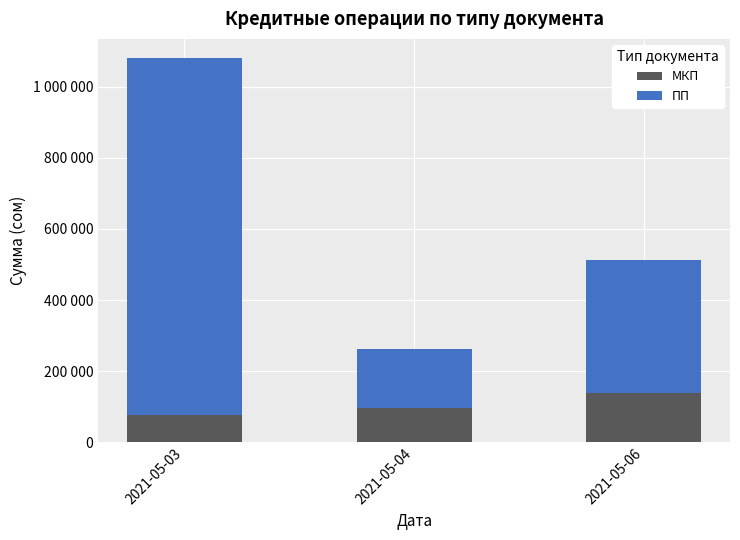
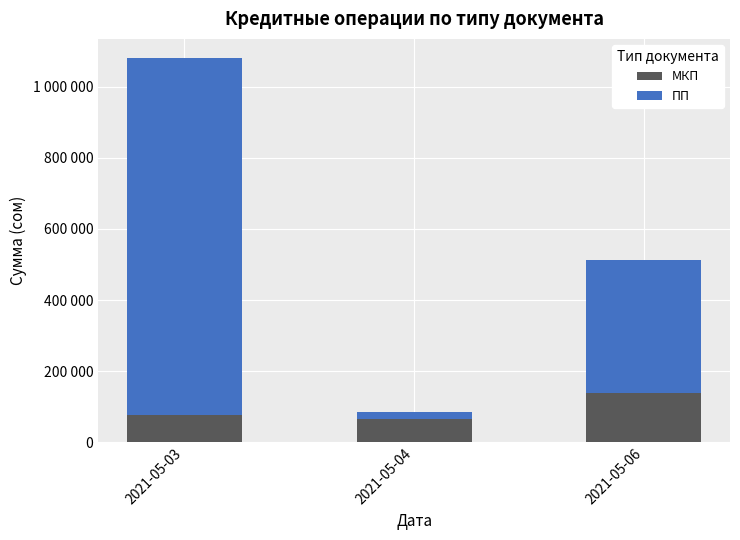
  {
    "МКП": {
      "2021-05-03": 80000,
-     "2021-05-04": 100000,
+     "2021-05-04": 60000,
      "2021-05-06": 140000
    },
    "ПП": {
      "2021-05-03": 1010000,
-     "2021-05-04": 170000,
+     "2021-05-04": 20000,
      "2021-05-06": 370000
    }
  }
